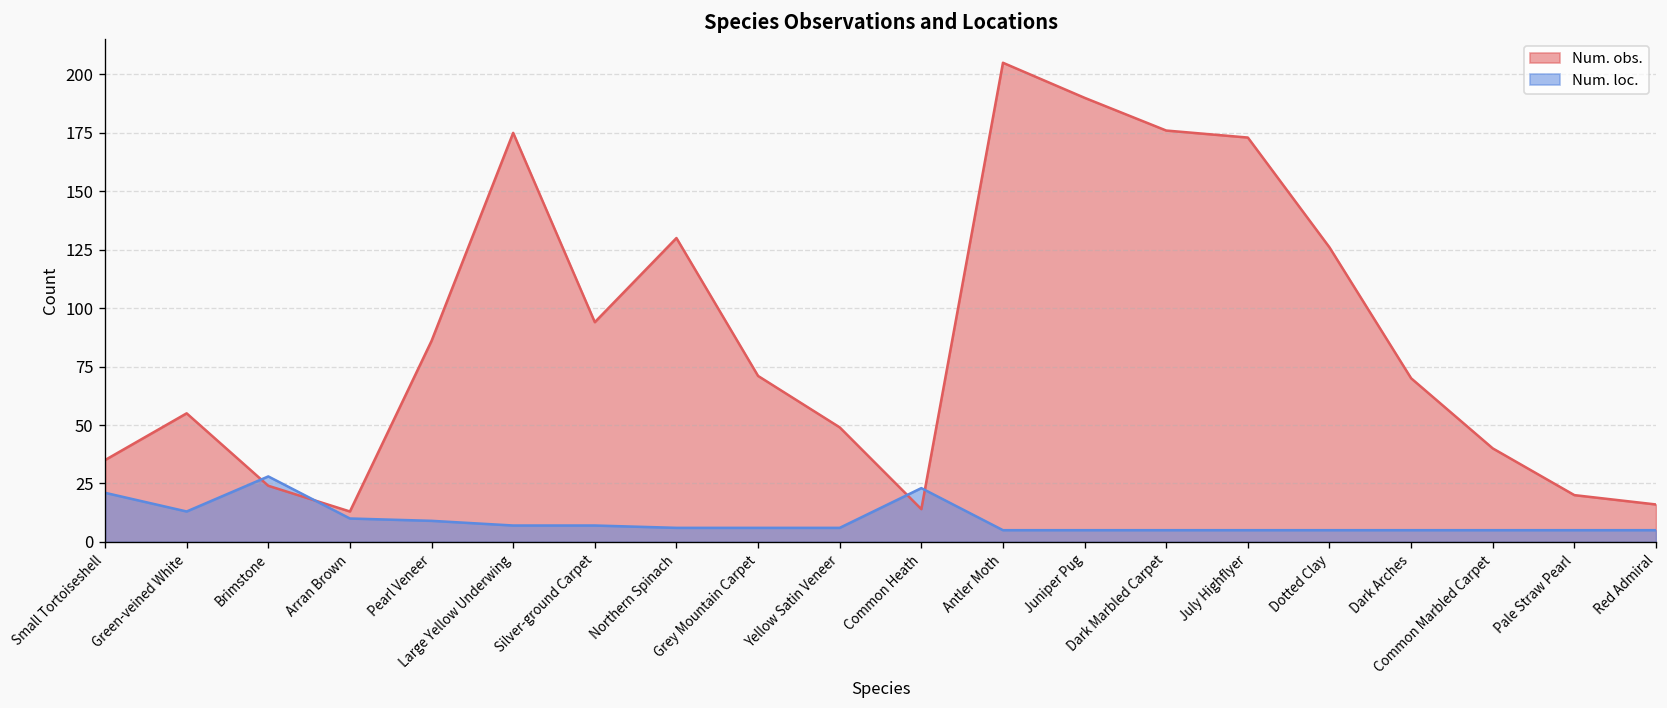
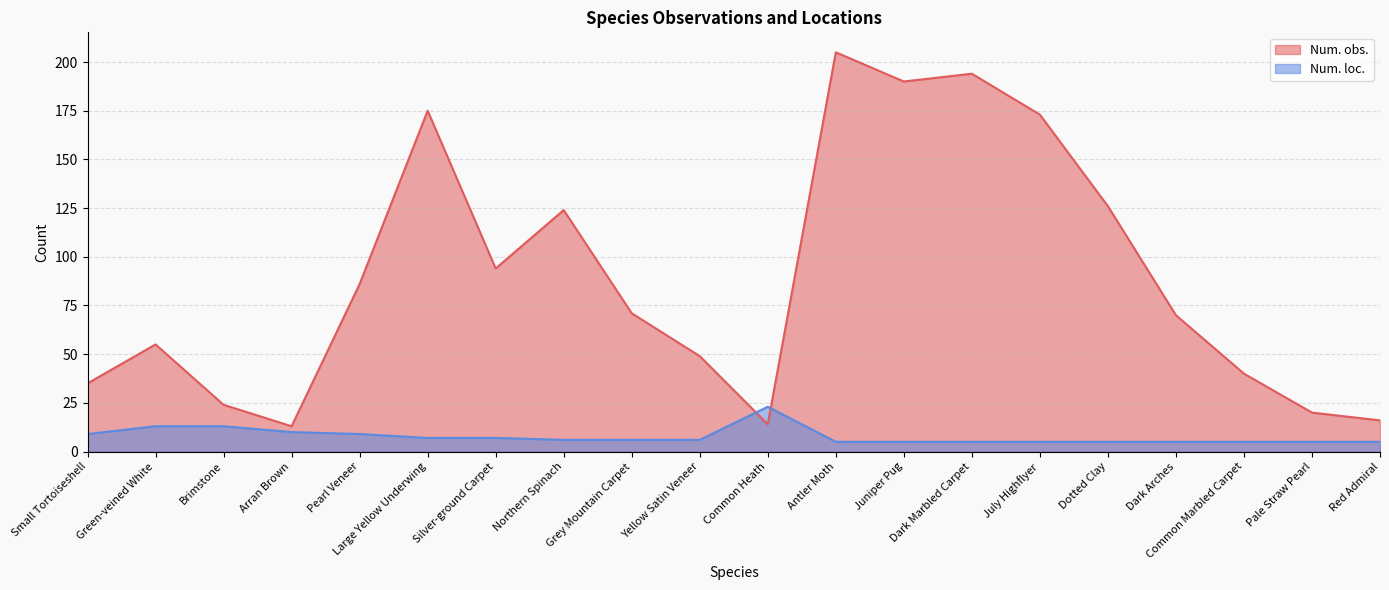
  {
    "Num. obs.": {
      "Small Tortoiseshell": 35,
      "Green-veined White": 55,
      "Brimstone": 24,
      "Arran Brown": 13,
      "Pearl Veneer": 86,
      "Large Yellow Underwing": 175,
      "Silver-ground Carpet": 94,
-     "Northern Spinach": 130,
+     "Northern Spinach": 124,
      "Grey Mountain Carpet": 71,
      "Yellow Satin Veneer": 49,
      "Common Heath": 14,
      "Antler Moth": 205,
      "Juniper Pug": 190,
-     "Dark Marbled Carpet": 176,
+     "Dark Marbled Carpet": 194,
      "July Highflyer": 173,
      "Dotted Clay": 126,
      "Dark Arches": 70,
      "Common Marbled Carpet": 40,
      "Pale Straw Pearl": 20,
      "Red Admiral": 16
    },
    "Num. loc.": {
-     "Small Tortoiseshell": 21,
+     "Small Tortoiseshell": 9,
      "Green-veined White": 13,
-     "Brimstone": 28,
+     "Brimstone": 13,
      "Arran Brown": 10,
      "Pearl Veneer": 9,
      "Large Yellow Underwing": 7,
      "Silver-ground Carpet": 7,
      "Northern Spinach": 6,
      "Grey Mountain Carpet": 6,
      "Yellow Satin Veneer": 6,
      "Common Heath": 23,
      "Antler Moth": 5,
      "Juniper Pug": 5,
      "Dark Marbled Carpet": 5,
      "July Highflyer": 5,
      "Dotted Clay": 5,
      "Dark Arches": 5,
      "Common Marbled Carpet": 5,
      "Pale Straw Pearl": 5,
      "Red Admiral": 5
    }
  }
